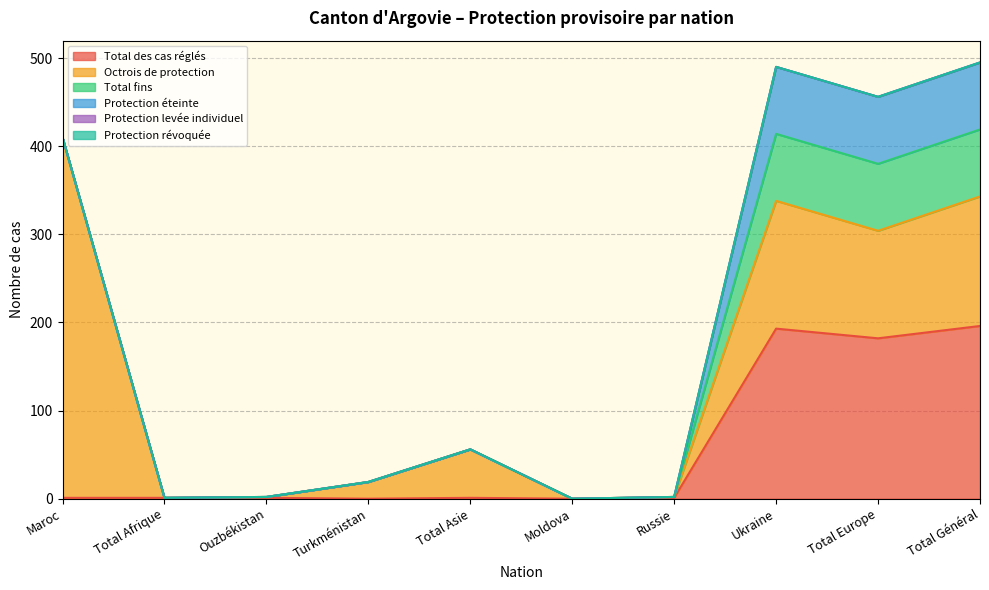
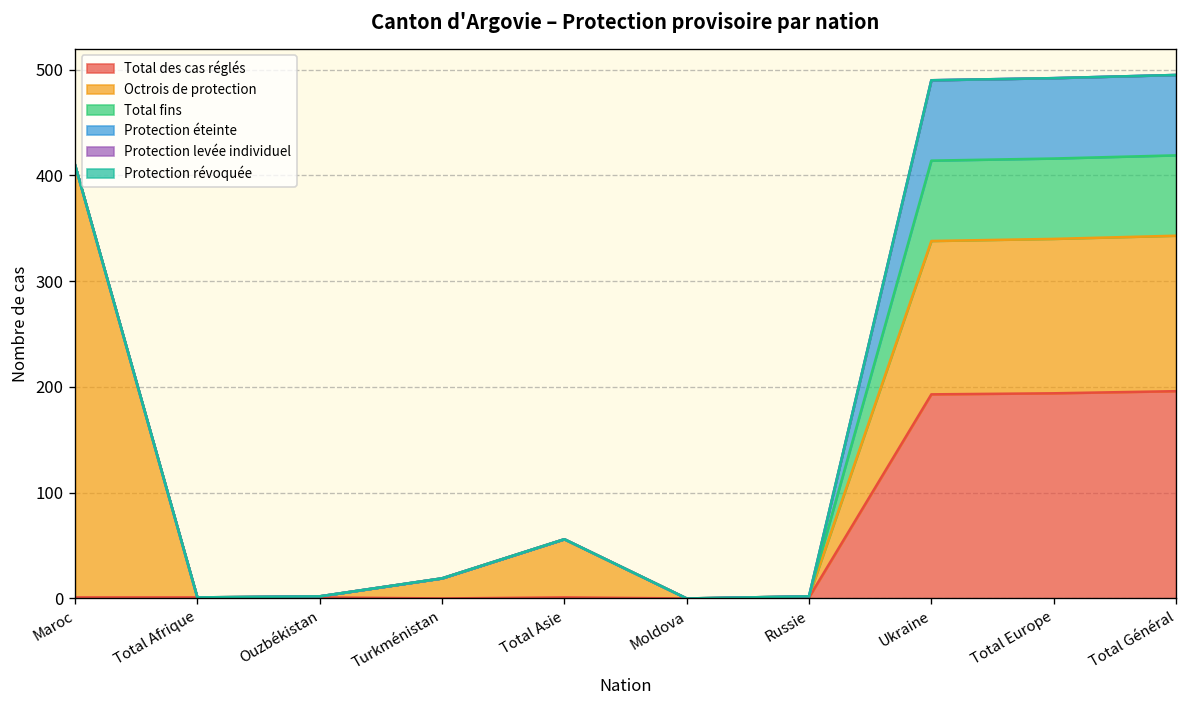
  {
    "Total des cas réglés": {
      "Maroc": 0,
      "Turkménistan": 0,
      "Total Asie": 0,
      "Ukraine": 190,
-     "Total Europe": 180,
+     "Total Europe": 190,
      "Total Général": 200
    },
    "Octrois de protection": {
      "Ukraine": 150,
-     "Total Europe": 120,
+     "Total Europe": 150,
      "Total Général": 150
    }
  }
